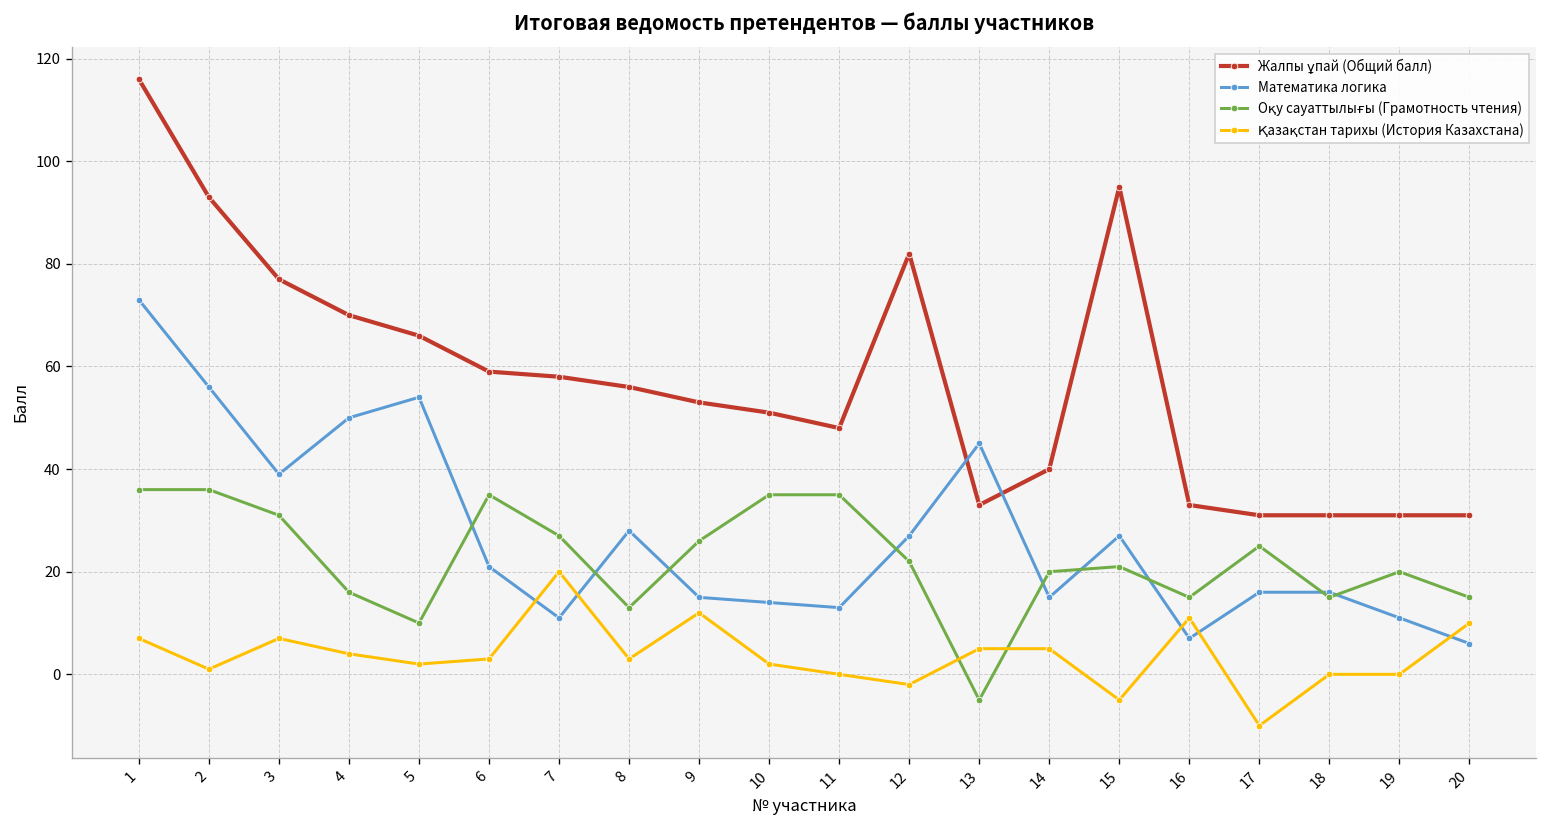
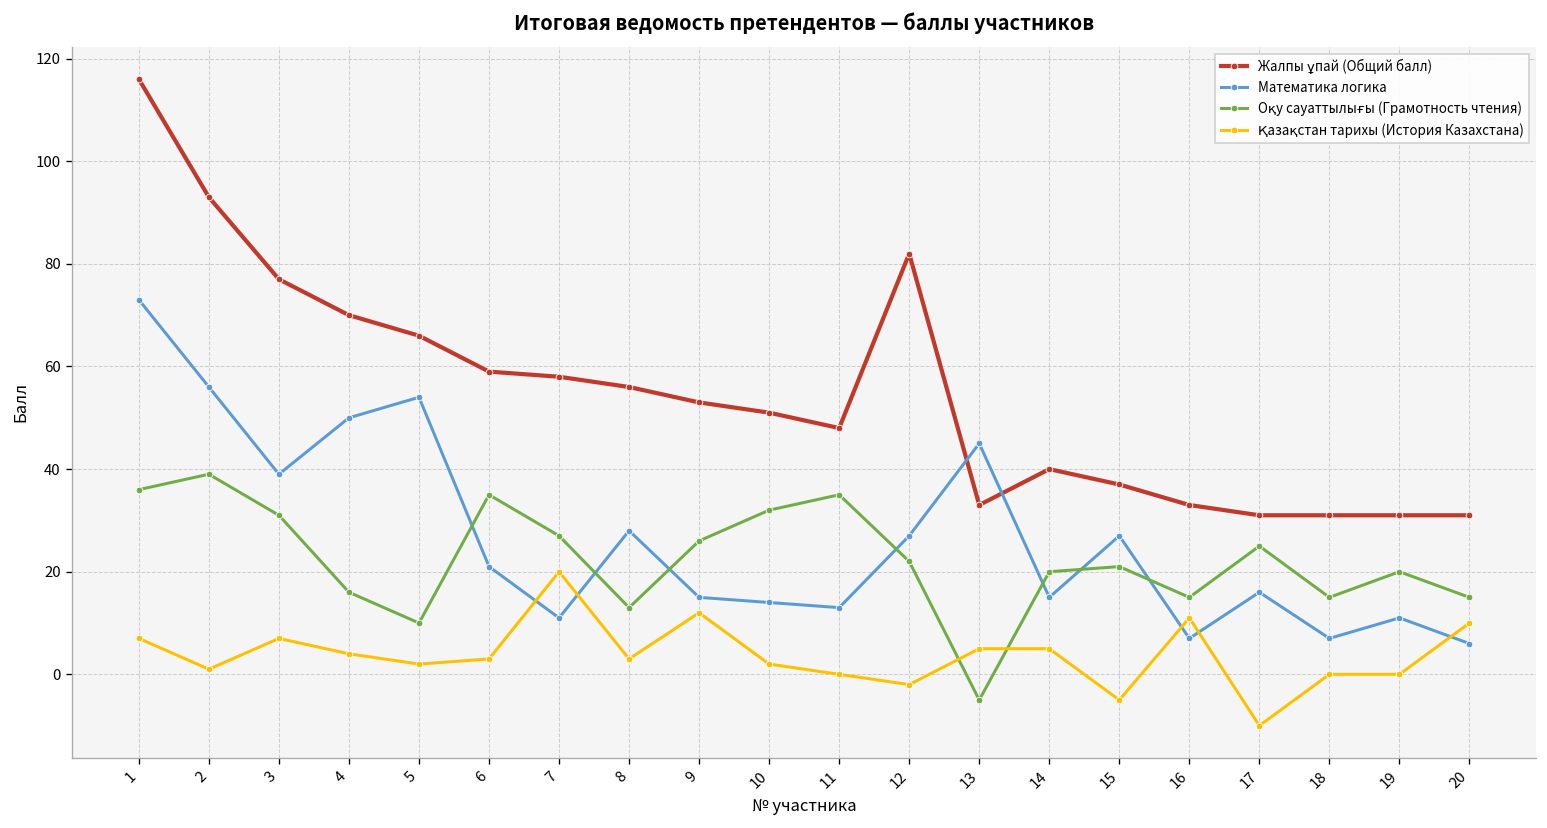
  {
    "Жалпы ұпай (Общий балл)": {
      "1": 116,
      "2": 93,
      "3": 77,
      "4": 70,
      "5": 66,
      "6": 59,
      "7": 58,
      "8": 56,
      "9": 53,
      "10": 51,
      "11": 48,
      "12": 82,
      "13": 33,
      "14": 40,
-     "15": 95,
+     "15": 37,
      "16": 33,
      "17": 31,
      "18": 31,
      "19": 31,
      "20": 31
    },
    "Математика логика": {
      "1": 73,
      "2": 56,
      "3": 39,
      "4": 50,
      "5": 54,
      "6": 21,
      "7": 11,
      "8": 28,
      "9": 15,
      "10": 14,
      "11": 13,
      "12": 27,
      "13": 45,
      "14": 15,
      "15": 27,
      "16": 7,
      "17": 16,
-     "18": 16,
+     "18": 7,
      "19": 11,
      "20": 6
    },
    "Оқу сауаттылығы (Грамотность чтения)": {
      "1": 36,
-     "2": 36,
+     "2": 39,
      "3": 31,
      "4": 16,
      "5": 10,
      "6": 35,
      "7": 27,
      "8": 13,
      "9": 26,
-     "10": 35,
+     "10": 32,
      "11": 35,
      "12": 22,
      "13": -5,
      "14": 20,
      "15": 21,
      "16": 15,
      "17": 25,
      "18": 15,
      "19": 20,
      "20": 15
    },
    "Қазақстан тарихы (История Казахстана)": {
      "1": 7,
      "2": 1,
      "3": 7,
      "4": 4,
      "5": 2,
      "6": 3,
      "7": 20,
      "8": 3,
      "9": 12,
      "10": 2,
      "11": 0,
      "12": -2,
      "13": 5,
      "14": 5,
      "15": -5,
      "16": 11,
      "17": -10,
      "18": 0,
      "19": 0,
      "20": 10
    }
  }
